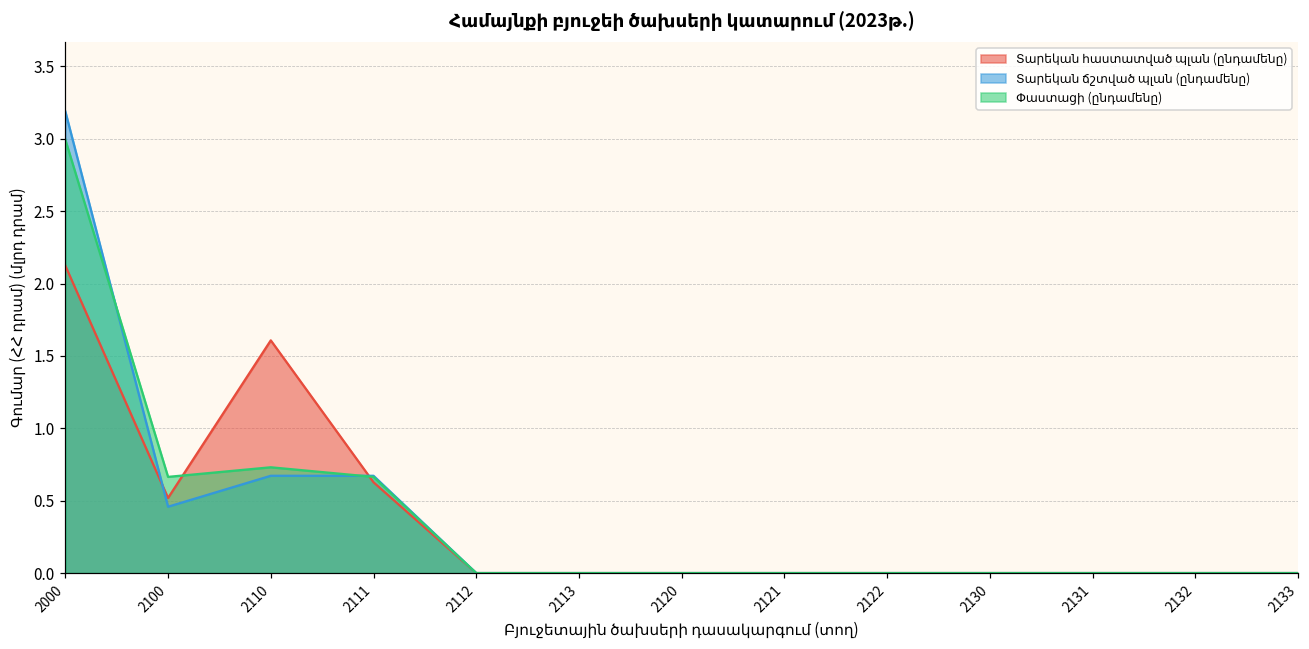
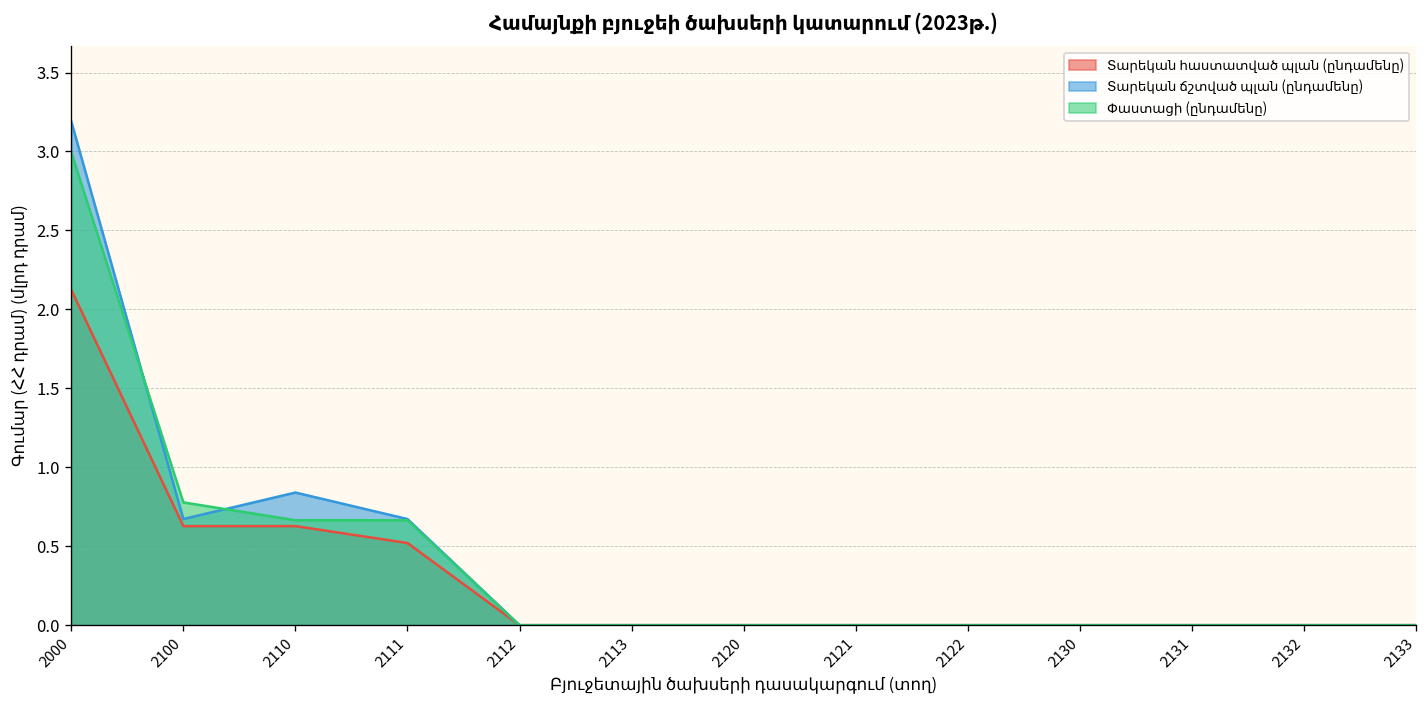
  {
    "Տարեկան հաստատված պլան (ընդամենը)": {
      "2000": 2.12,
-     "2100": 0.52,
-     "2110": 1.61,
-     "2111": 0.63
+     "2100": 0.63,
+     "2110": 0.63,
+     "2111": 0.52
    },
    "Տարեկան ճշտված պլան (ընդամենը)": {
      "2000": 3.19,
-     "2100": 0.46,
-     "2110": 0.67
+     "2100": 0.67,
+     "2110": 0.84
    },
    "Փաստացի (ընդամենը)": {
      "2000": 2.99,
-     "2100": 0.66,
-     "2110": 0.73
+     "2100": 0.78,
+     "2110": 0.66
    }
  }
